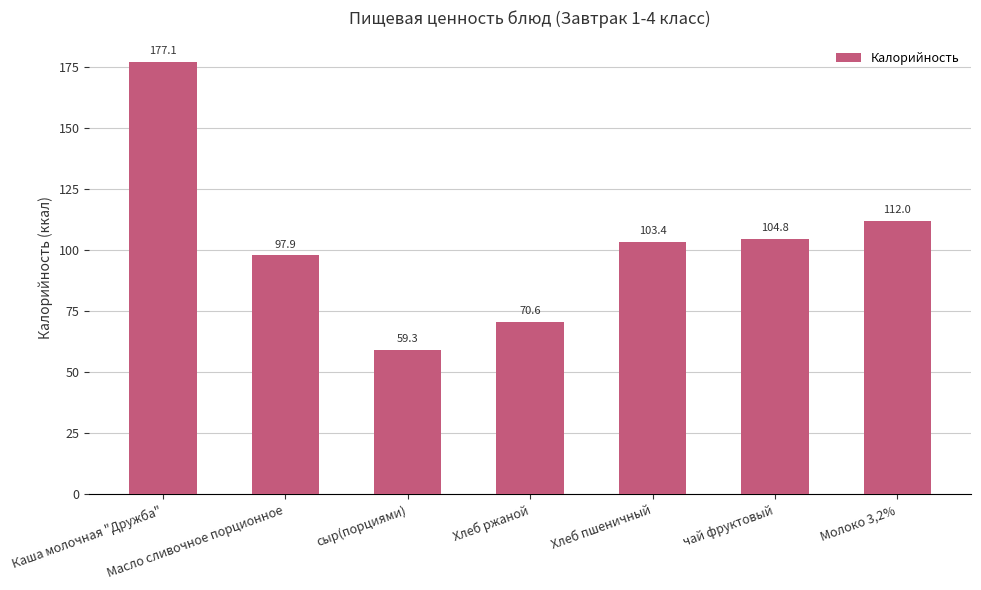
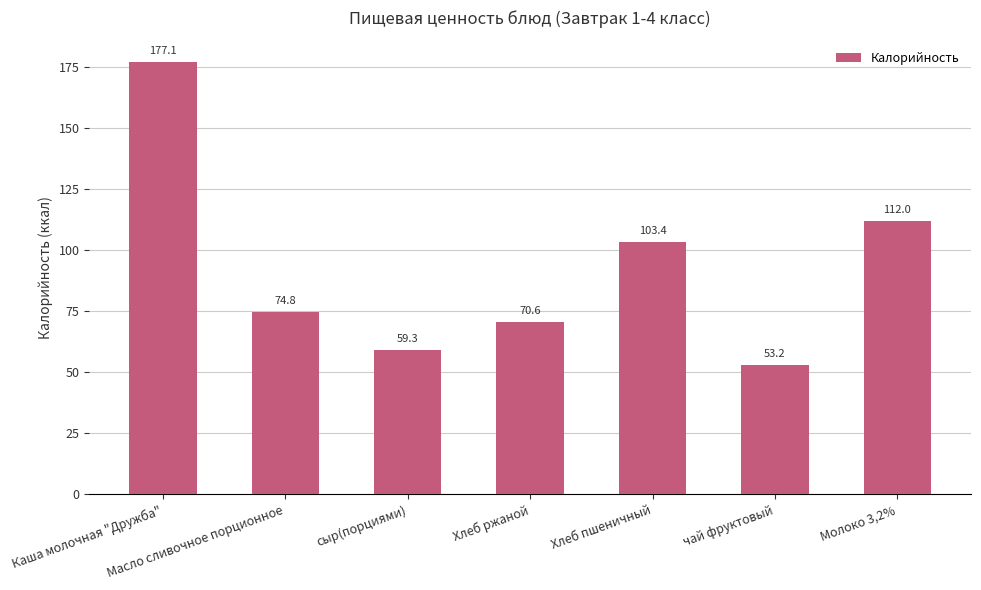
  {
    "Каша молочная \"Дружба\"": 177.1,
-   "Масло сливочное порционное": 97.9,
+   "Масло сливочное порционное": 74.8,
    "сыр(порциями)": 59.3,
    "Хлеб ржаной": 70.6,
    "Хлеб пшеничный": 103.4,
-   "чай фруктовый": 104.8,
+   "чай фруктовый": 53.2,
    "Молоко 3,2%": 112.0
  }
